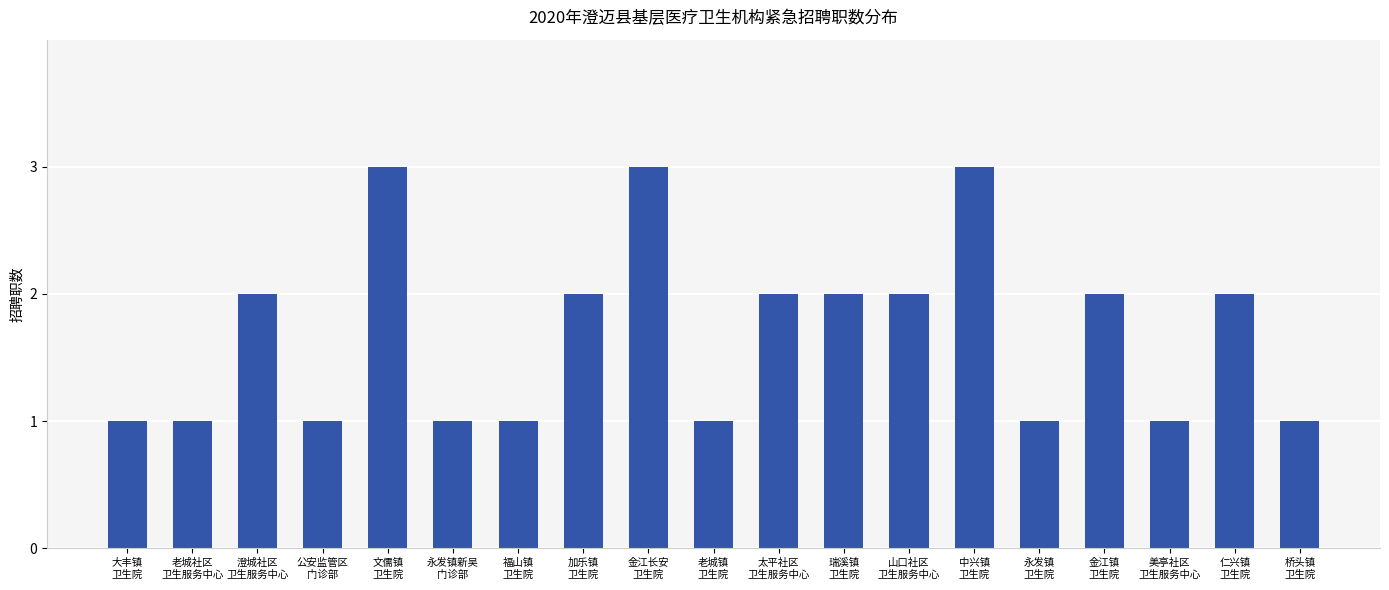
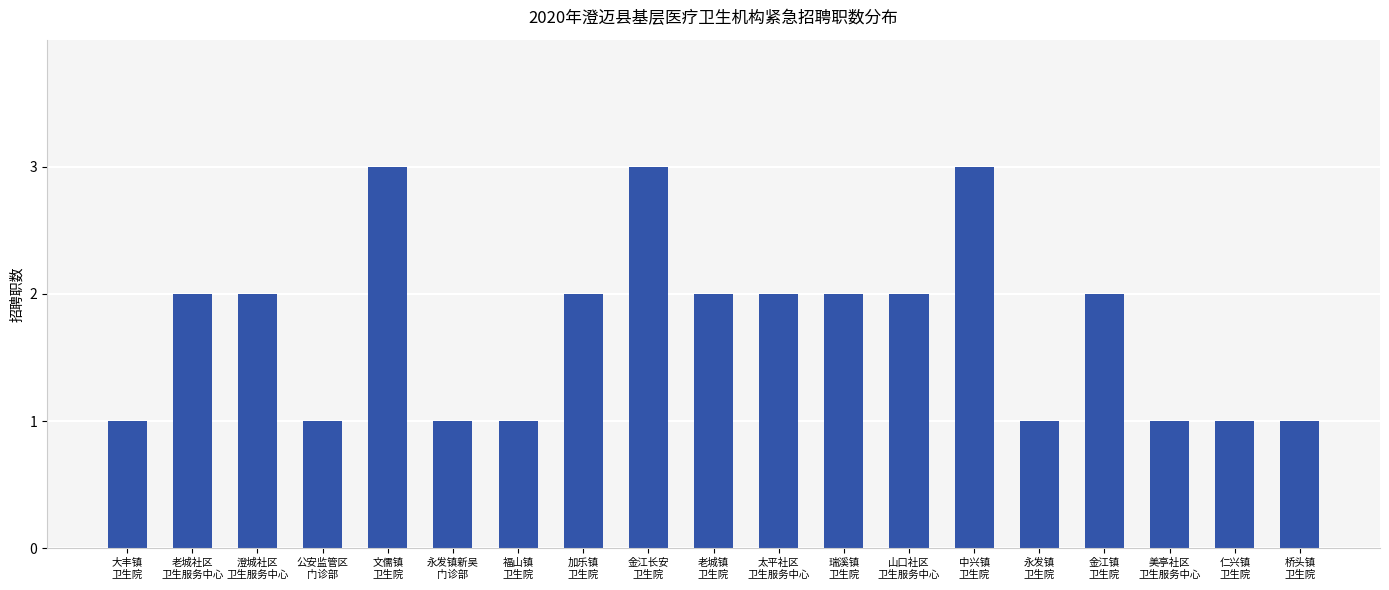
  {
    "大丰镇 卫生院": 1,
-   "老城社区 卫生服务中心": 1,
+   "老城社区 卫生服务中心": 2,
    "澄城社区 卫生服务中心": 2,
    "公安监管区 门诊部": 1,
    "文儒镇 卫生院": 3,
    "永发镇新吴 门诊部": 1,
    "福山镇 卫生院": 1,
    "加乐镇 卫生院": 2,
    "金江长安 卫生院": 3,
-   "老城镇 卫生院": 1,
+   "老城镇 卫生院": 2,
    "太平社区 卫生服务中心": 2,
    "瑞溪镇 卫生院": 2,
    "山口社区 卫生服务中心": 2,
    "中兴镇 卫生院": 3,
    "永发镇 卫生院": 1,
    "金江镇 卫生院": 2,
    "美亭社区 卫生服务中心": 1,
-   "仁兴镇 卫生院": 2,
+   "仁兴镇 卫生院": 1,
    "桥头镇 卫生院": 1
  }
